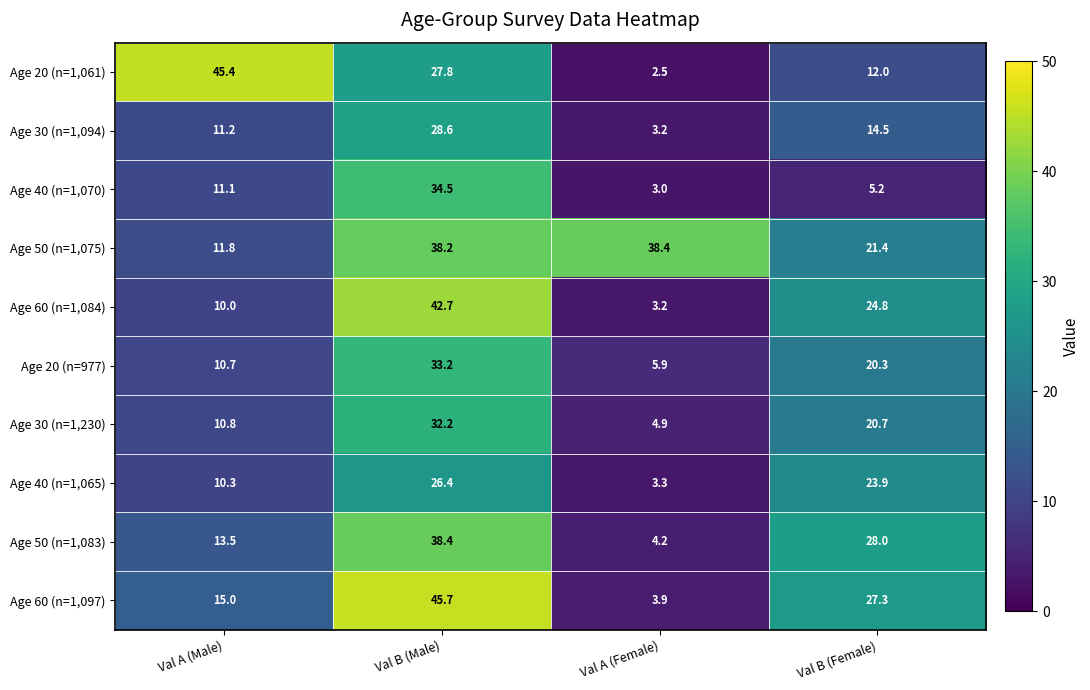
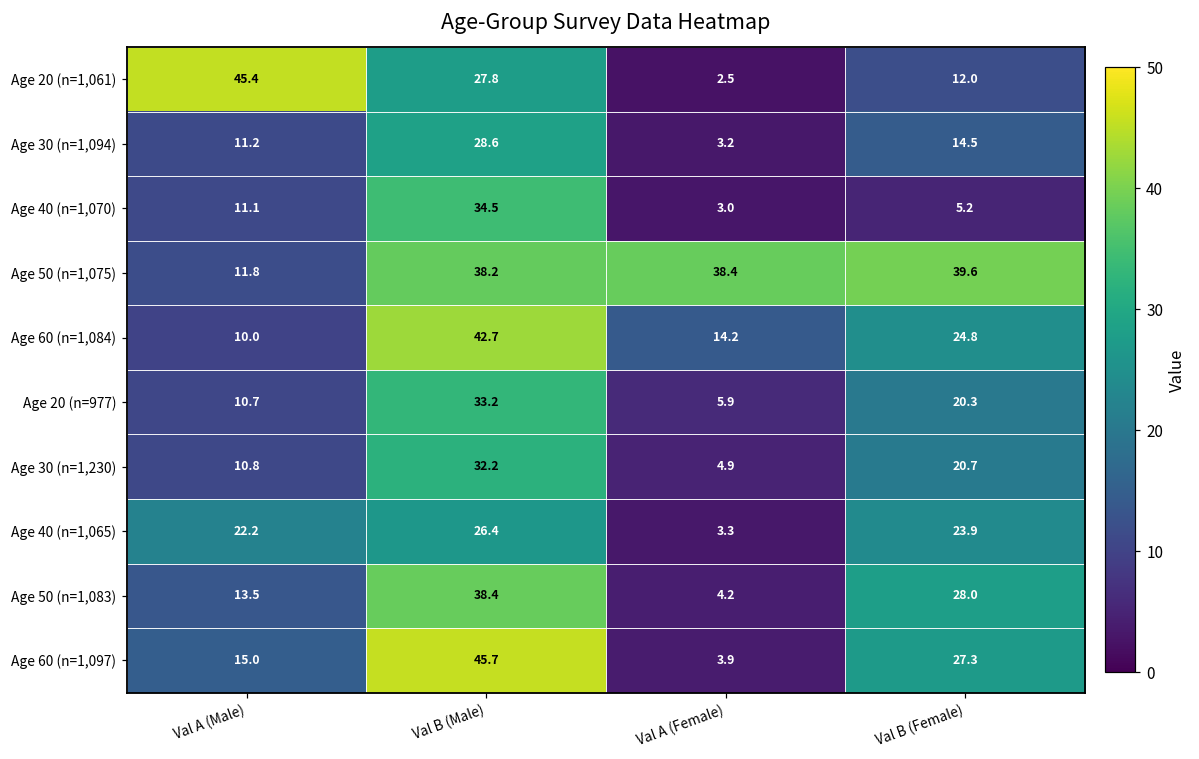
  {
    "Age 20 (n=1,061)": {
      "Val A (Male)": 45.4,
      "Val B (Male)": 27.8,
      "Val A (Female)": 2.5,
      "Val B (Female)": 12.0
    },
    "Age 30 (n=1,094)": {
      "Val A (Male)": 11.2,
      "Val B (Male)": 28.6,
      "Val A (Female)": 3.2,
      "Val B (Female)": 14.5
    },
    "Age 40 (n=1,070)": {
      "Val A (Male)": 11.1,
      "Val B (Male)": 34.5,
      "Val A (Female)": 3.0,
      "Val B (Female)": 5.2
    },
    "Age 50 (n=1,075)": {
      "Val A (Male)": 11.8,
      "Val B (Male)": 38.2,
      "Val A (Female)": 38.4,
-     "Val B (Female)": 21.4
+     "Val B (Female)": 39.6
    },
    "Age 60 (n=1,084)": {
      "Val A (Male)": 10.0,
      "Val B (Male)": 42.7,
-     "Val A (Female)": 3.2,
+     "Val A (Female)": 14.2,
      "Val B (Female)": 24.8
    },
    "Age 20 (n=977)": {
      "Val A (Male)": 10.7,
      "Val B (Male)": 33.2,
      "Val A (Female)": 5.9,
      "Val B (Female)": 20.3
    },
    "Age 30 (n=1,230)": {
      "Val A (Male)": 10.8,
      "Val B (Male)": 32.2,
      "Val A (Female)": 4.9,
      "Val B (Female)": 20.7
    },
    "Age 40 (n=1,065)": {
-     "Val A (Male)": 10.3,
+     "Val A (Male)": 22.2,
      "Val B (Male)": 26.4,
      "Val A (Female)": 3.3,
      "Val B (Female)": 23.9
    },
    "Age 50 (n=1,083)": {
      "Val A (Male)": 13.5,
      "Val B (Male)": 38.4,
      "Val A (Female)": 4.2,
      "Val B (Female)": 28.0
    },
    "Age 60 (n=1,097)": {
      "Val A (Male)": 15.0,
      "Val B (Male)": 45.7,
      "Val A (Female)": 3.9,
      "Val B (Female)": 27.3
    }
  }
